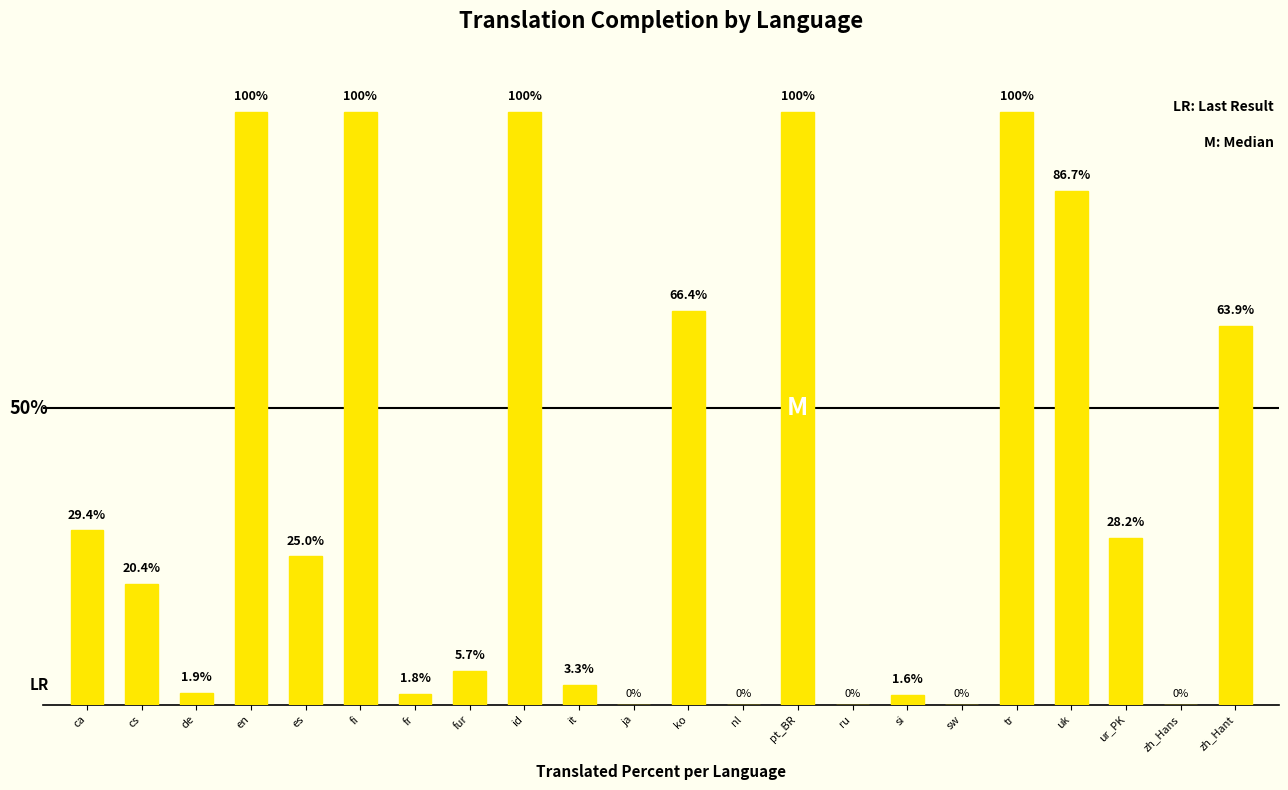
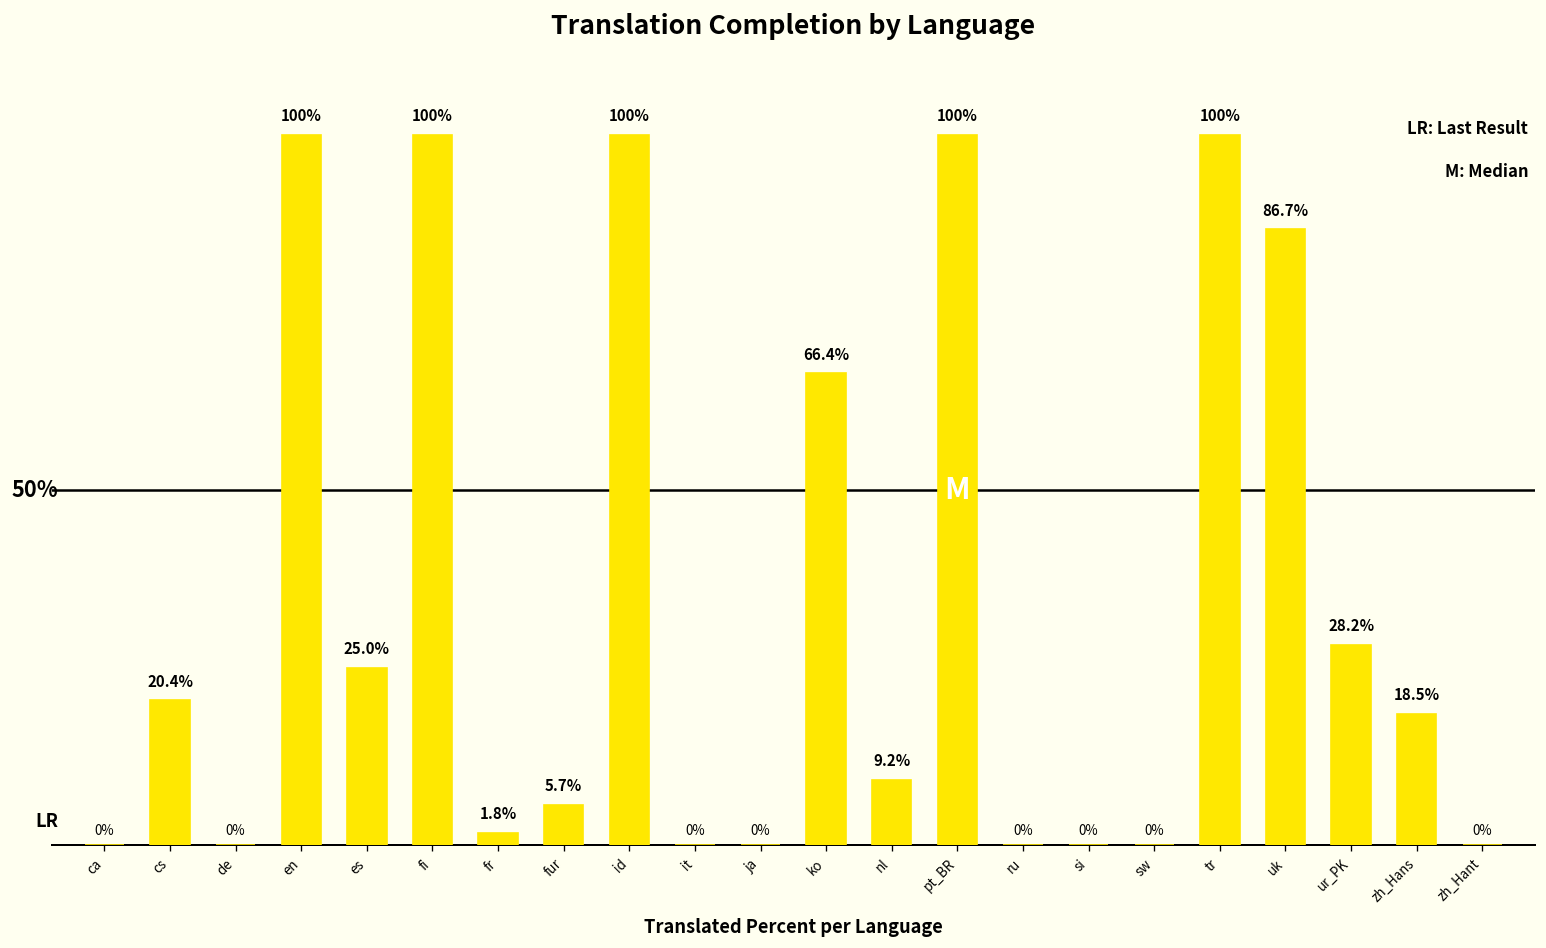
  {
-   "ca": "29.4%",
+   "ca": "0%",
    "cs": "20.4%",
-   "de": "1.9%",
+   "de": "0%",
    "en": "100%",
    "es": "25.0%",
    "fi": "100%",
    "fr": "1.8%",
    "fur": "5.7%",
    "id": "100%",
-   "it": "3.3%",
+   "it": "0%",
    "ja": "0%",
    "ko": "66.4%",
-   "nl": "0%",
+   "nl": "9.2%",
    "pt_BR": "100%",
    "ru": "0%",
-   "si": "1.6%",
+   "si": "0%",
    "sw": "0%",
    "tr": "100%",
    "uk": "86.7%",
    "ur_PK": "28.2%",
-   "zh_Hans": "0%",
-   "zh_Hant": "63.9%"
+   "zh_Hans": "18.5%",
+   "zh_Hant": "0%"
  }
